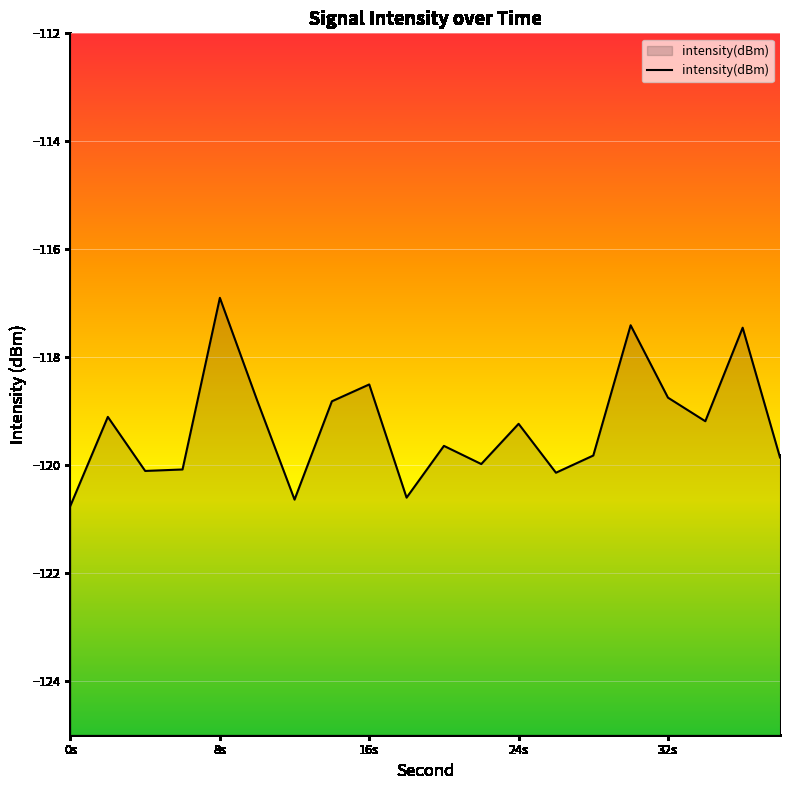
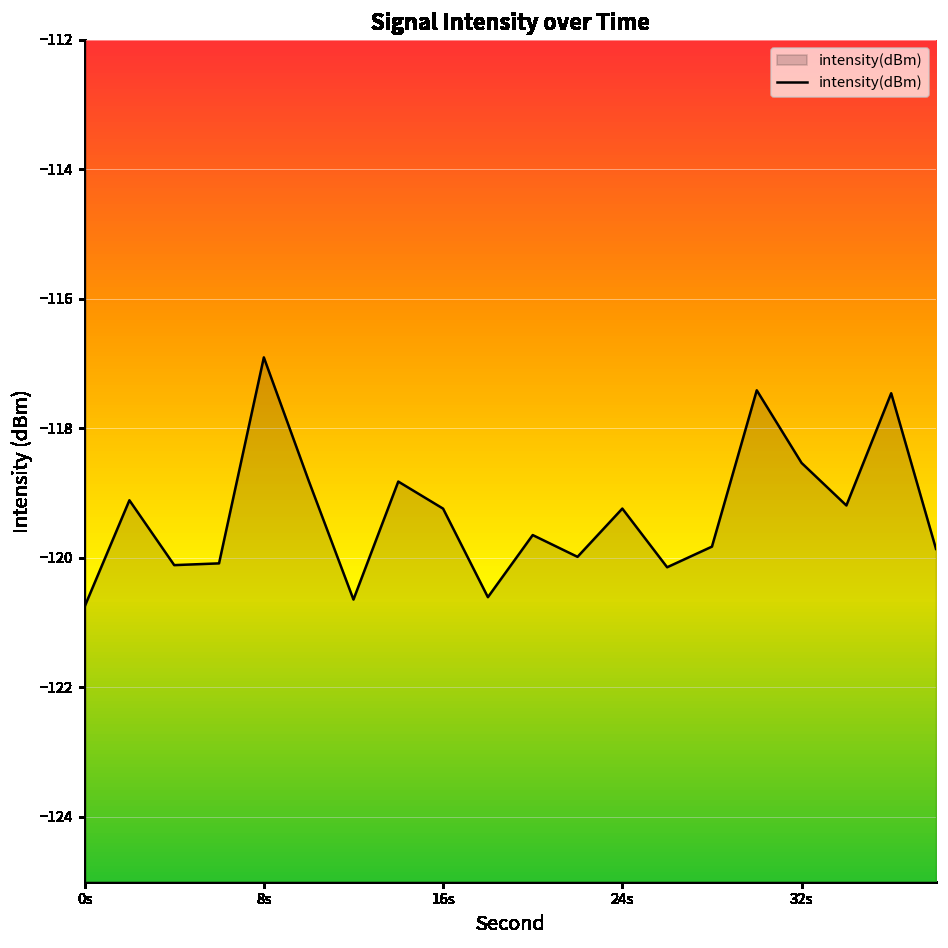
  {
    "0s": -120.8,
    "8s": -116.9,
-   "16s": -118.5,
+   "16s": -119.2,
    "24s": -119.2,
-   "32s": -118.8
+   "32s": -118.5
  }
